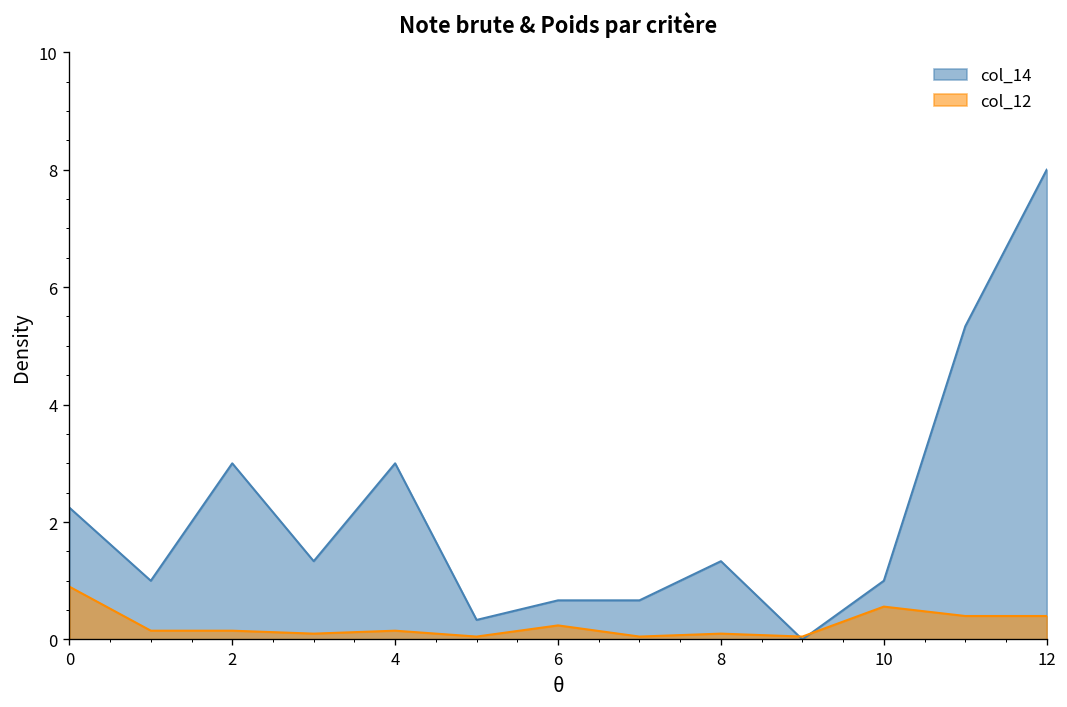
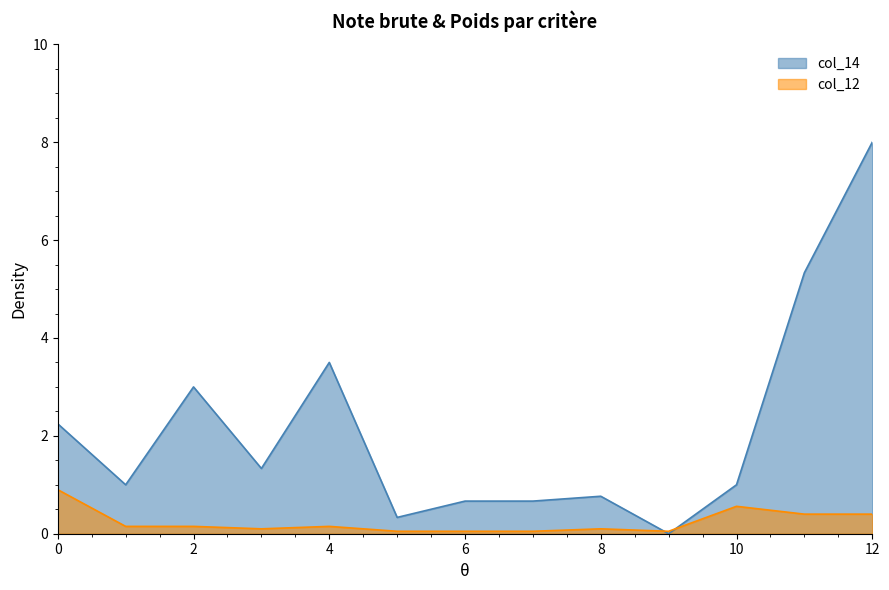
  {
    "col_14": {
      "0": 2.2,
      "2": 3.0,
-     "4": 3.0,
+     "4": 3.5,
      "6": 0.7,
-     "8": 1.3,
+     "8": 0.8,
      "10": 1.0,
      "12": 8.0
    },
    "col_12": {
      "0": 0.9,
      "2": 0.2,
      "4": 0.2,
-     "6": 0.2,
+     "6": 0.1,
      "8": 0.1,
      "10": 0.6,
      "12": 0.4
    }
  }
